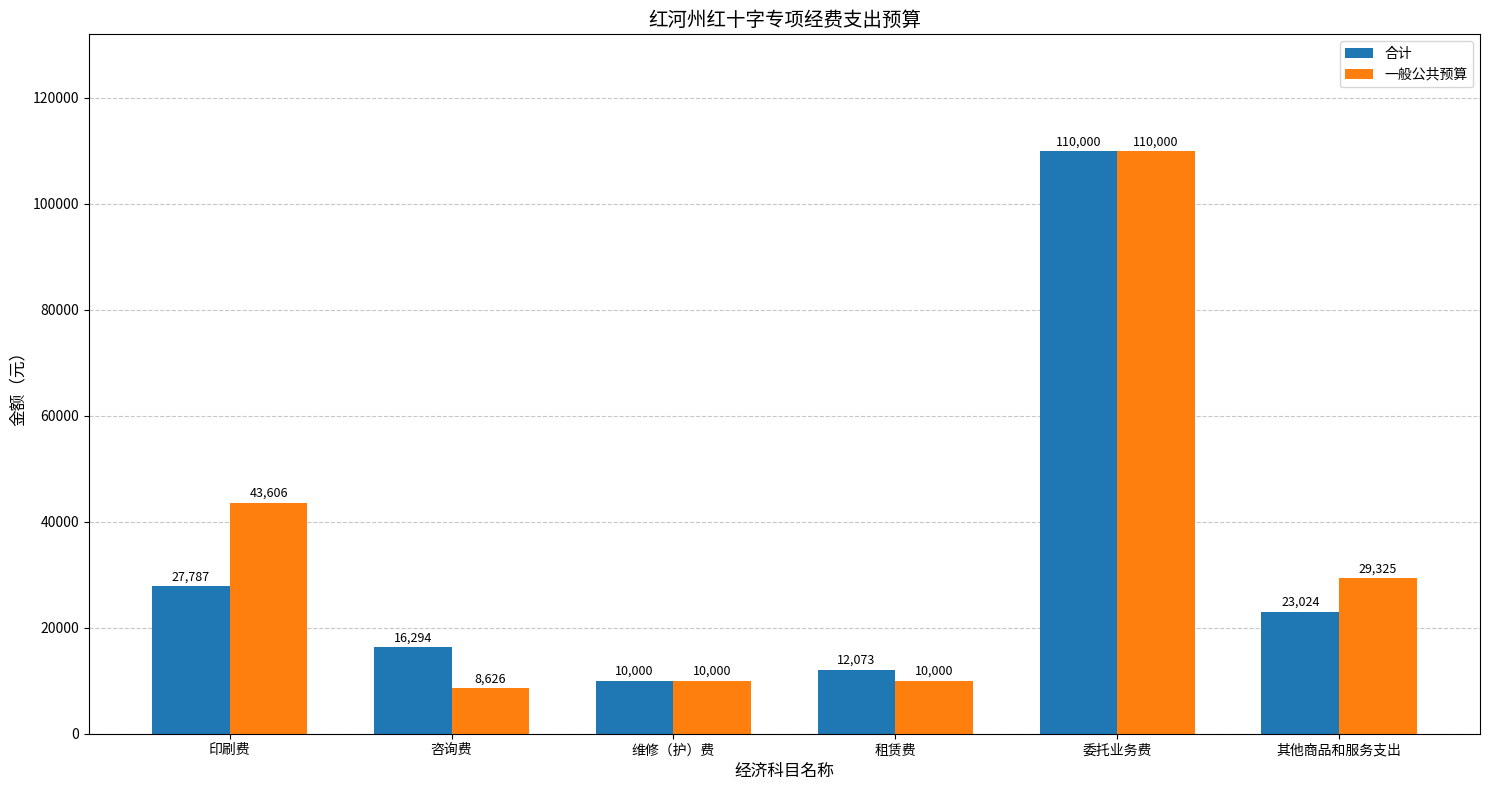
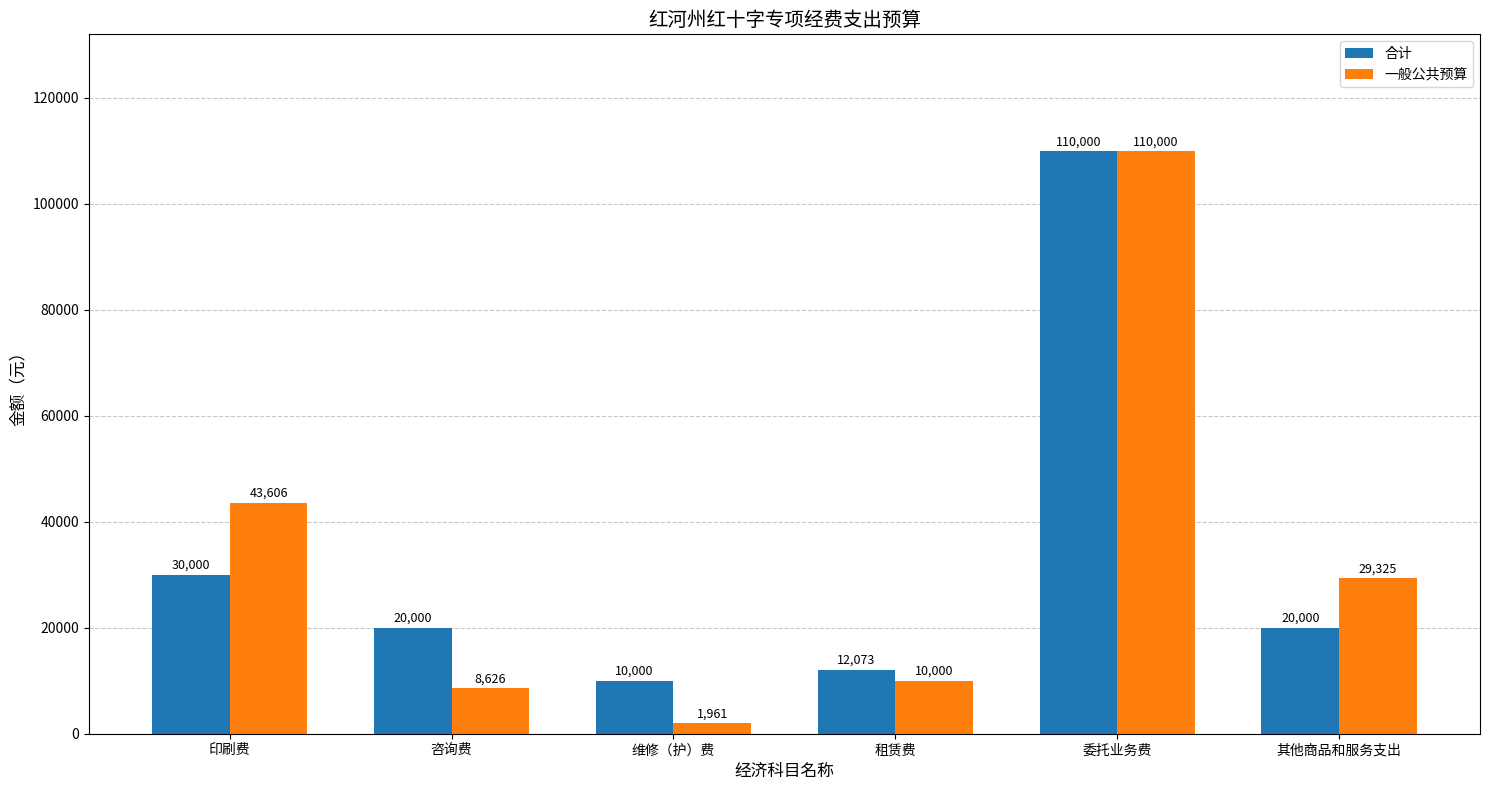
  {
    "合计": {
-     "印刷费": "27,787",
-     "咨询费": "16,294",
+     "印刷费": "30,000",
+     "咨询费": "20,000",
      "维修（护）费": "10,000",
      "租赁费": "12,073",
      "委托业务费": "110,000",
-     "其他商品和服务支出": "23,024"
+     "其他商品和服务支出": "20,000"
    },
    "一般公共预算": {
      "印刷费": "43,606",
      "咨询费": "8,626",
-     "维修（护）费": "10,000",
+     "维修（护）费": "1,961",
      "租赁费": "10,000",
      "委托业务费": "110,000",
      "其他商品和服务支出": "29,325"
    }
  }
